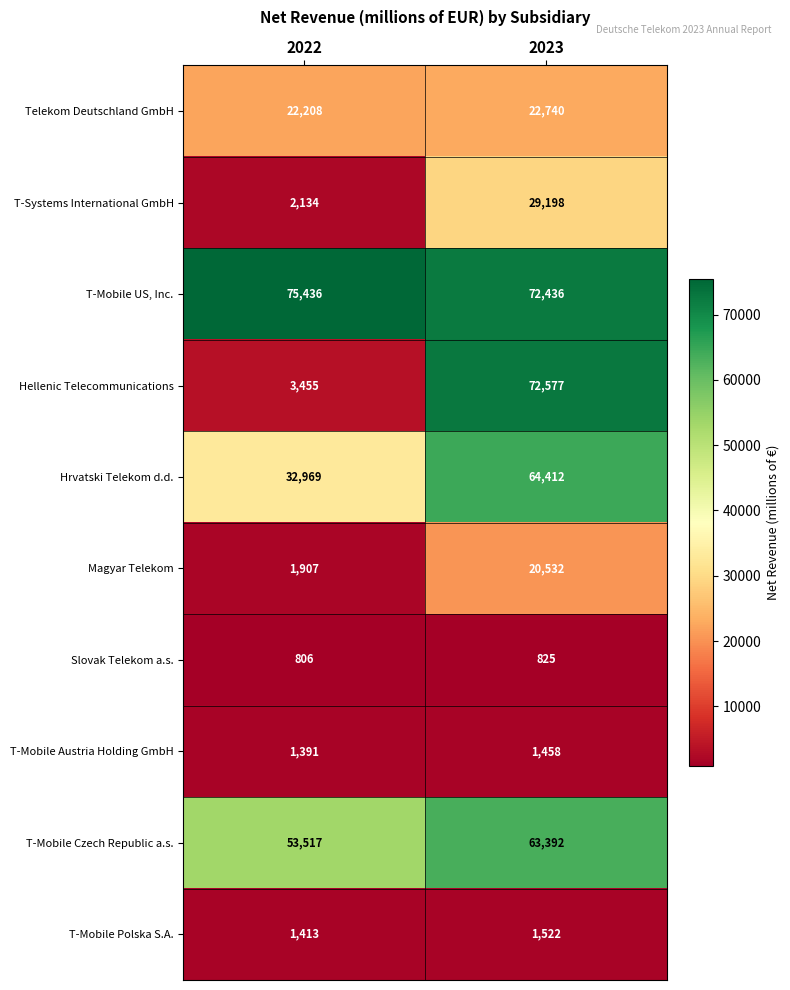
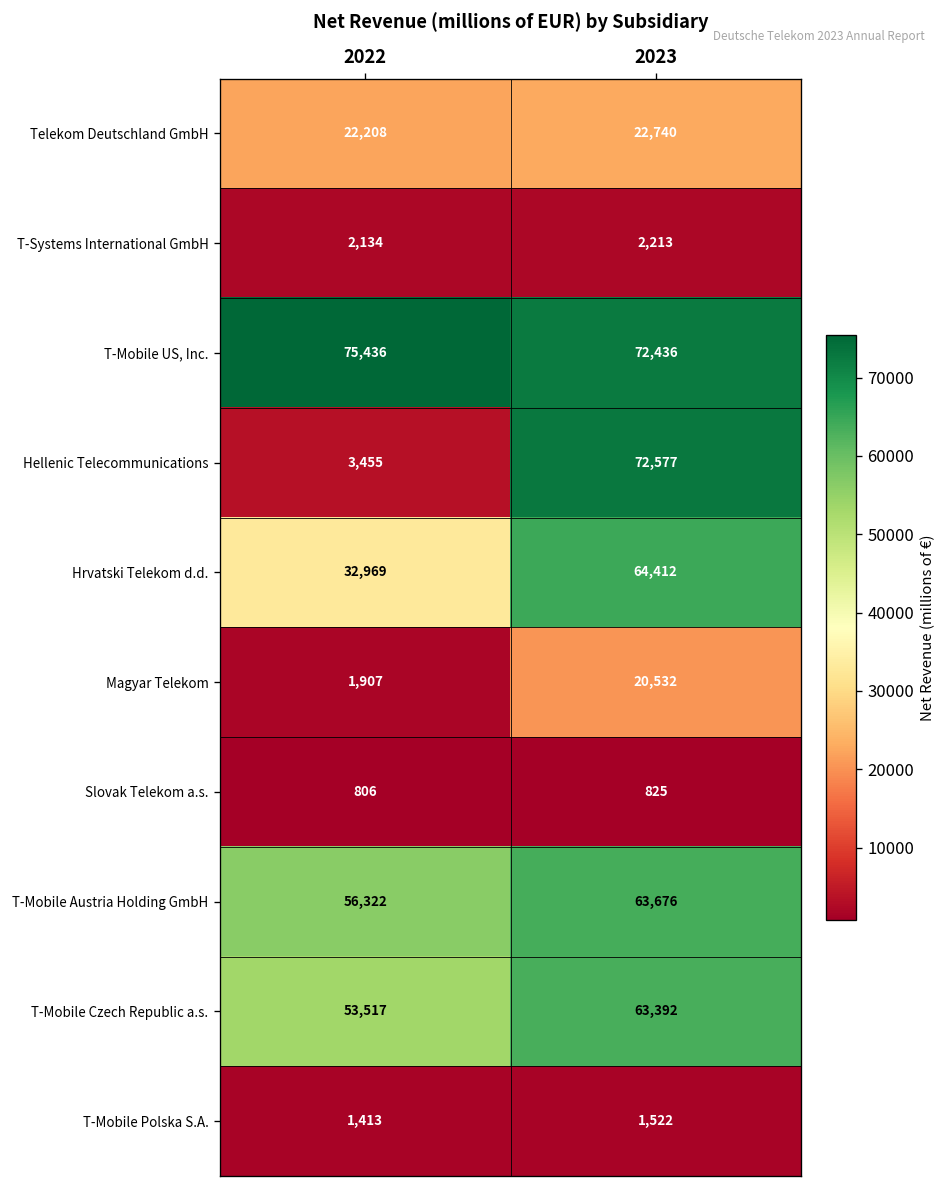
  {
    "Telekom Deutschland GmbH": {
      "2022": "22,208",
      "2023": "22,740"
    },
    "T-Systems International GmbH": {
      "2022": "2,134",
-     "2023": "29,198"
+     "2023": "2,213"
    },
    "T-Mobile US, Inc.": {
      "2022": "75,436",
      "2023": "72,436"
    },
    "Hellenic Telecommunications": {
      "2022": "3,455",
      "2023": "72,577"
    },
    "Hrvatski Telekom d.d.": {
      "2022": "32,969",
      "2023": "64,412"
    },
    "Magyar Telekom": {
      "2022": "1,907",
      "2023": "20,532"
    },
    "Slovak Telekom a.s.": {
      "2022": "806",
      "2023": "825"
    },
    "T-Mobile Austria Holding GmbH": {
-     "2022": "1,391",
-     "2023": "1,458"
+     "2022": "56,322",
+     "2023": "63,676"
    },
    "T-Mobile Czech Republic a.s.": {
      "2022": "53,517",
      "2023": "63,392"
    },
    "T-Mobile Polska S.A.": {
      "2022": "1,413",
      "2023": "1,522"
    }
  }
